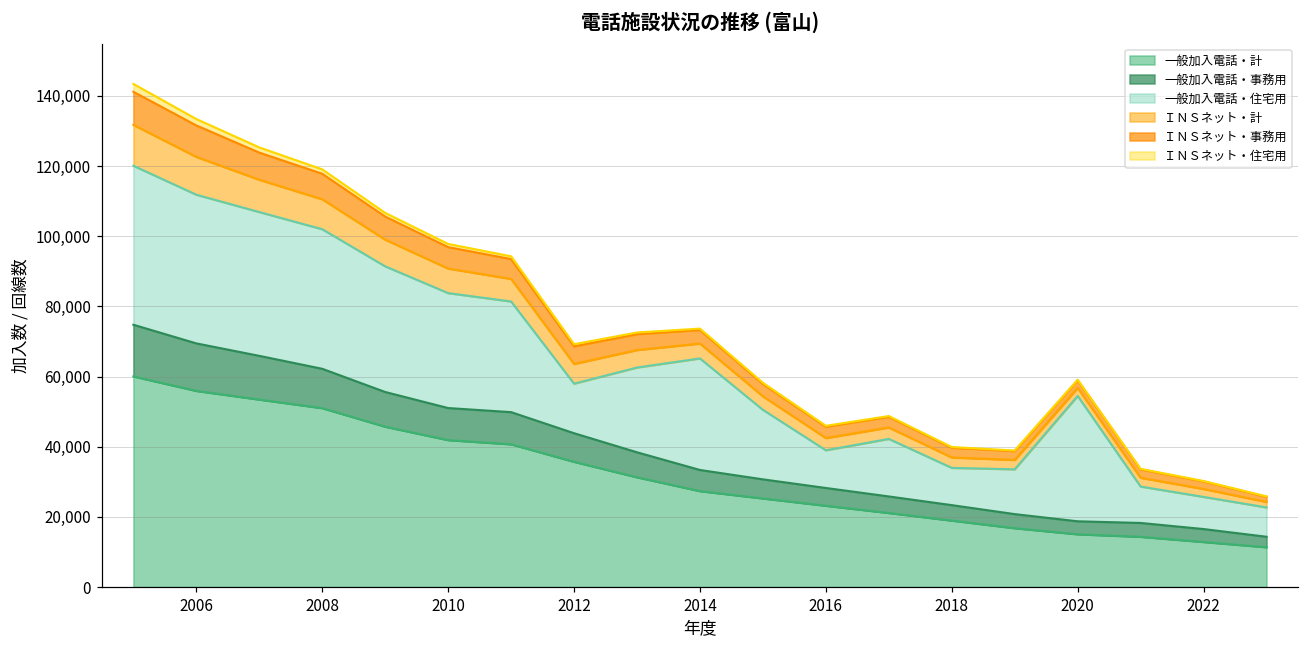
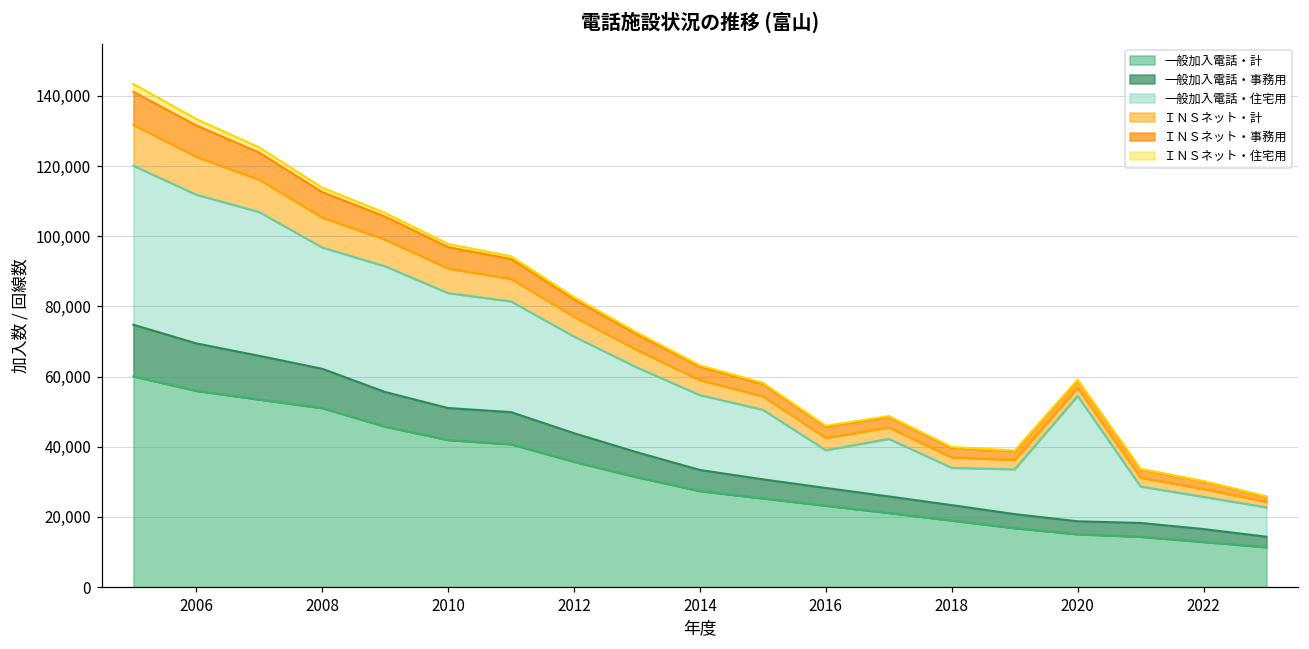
  {
    "一般加入電話・住宅用": {
      "2006": "42,000",
-     "2008": "40,000",
+     "2008": "35,000",
      "2010": "33,000",
-     "2012": "14,000",
-     "2014": "32,000",
+     "2012": "28,000",
+     "2014": "21,000",
      "2016": "11,000",
      "2018": "11,000",
      "2020": "36,000",
      "2022": "9,000"
    }
  }
